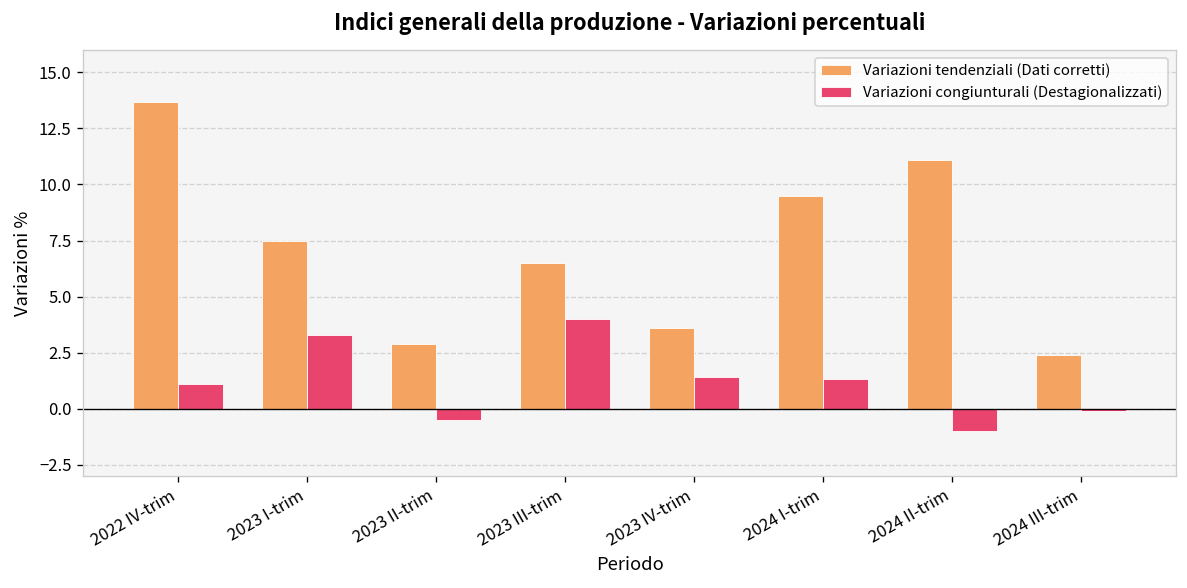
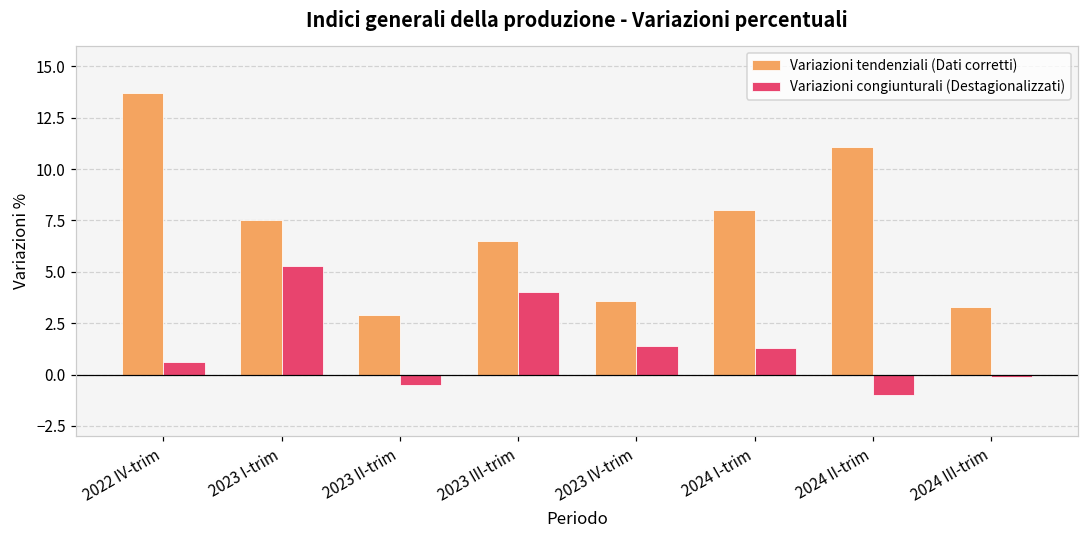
  {
    "Variazioni tendenziali (Dati corretti)": {
      "2022 IV-trim": 13.7,
      "2023 I-trim": 7.5,
      "2023 II-trim": 2.9,
      "2023 III-trim": 6.5,
      "2023 IV-trim": 3.6,
-     "2024 I-trim": 9.5,
+     "2024 I-trim": 8.0,
      "2024 II-trim": 11.1,
-     "2024 III-trim": 2.4
+     "2024 III-trim": 3.3
    },
    "Variazioni congiunturali (Destagionalizzati)": {
-     "2022 IV-trim": 1.1,
-     "2023 I-trim": 3.3,
+     "2022 IV-trim": 0.6,
+     "2023 I-trim": 5.3,
      "2023 II-trim": -0.5,
      "2023 III-trim": 4.0,
      "2023 IV-trim": 1.4,
      "2024 I-trim": 1.3,
      "2024 II-trim": -1.0
    }
  }
